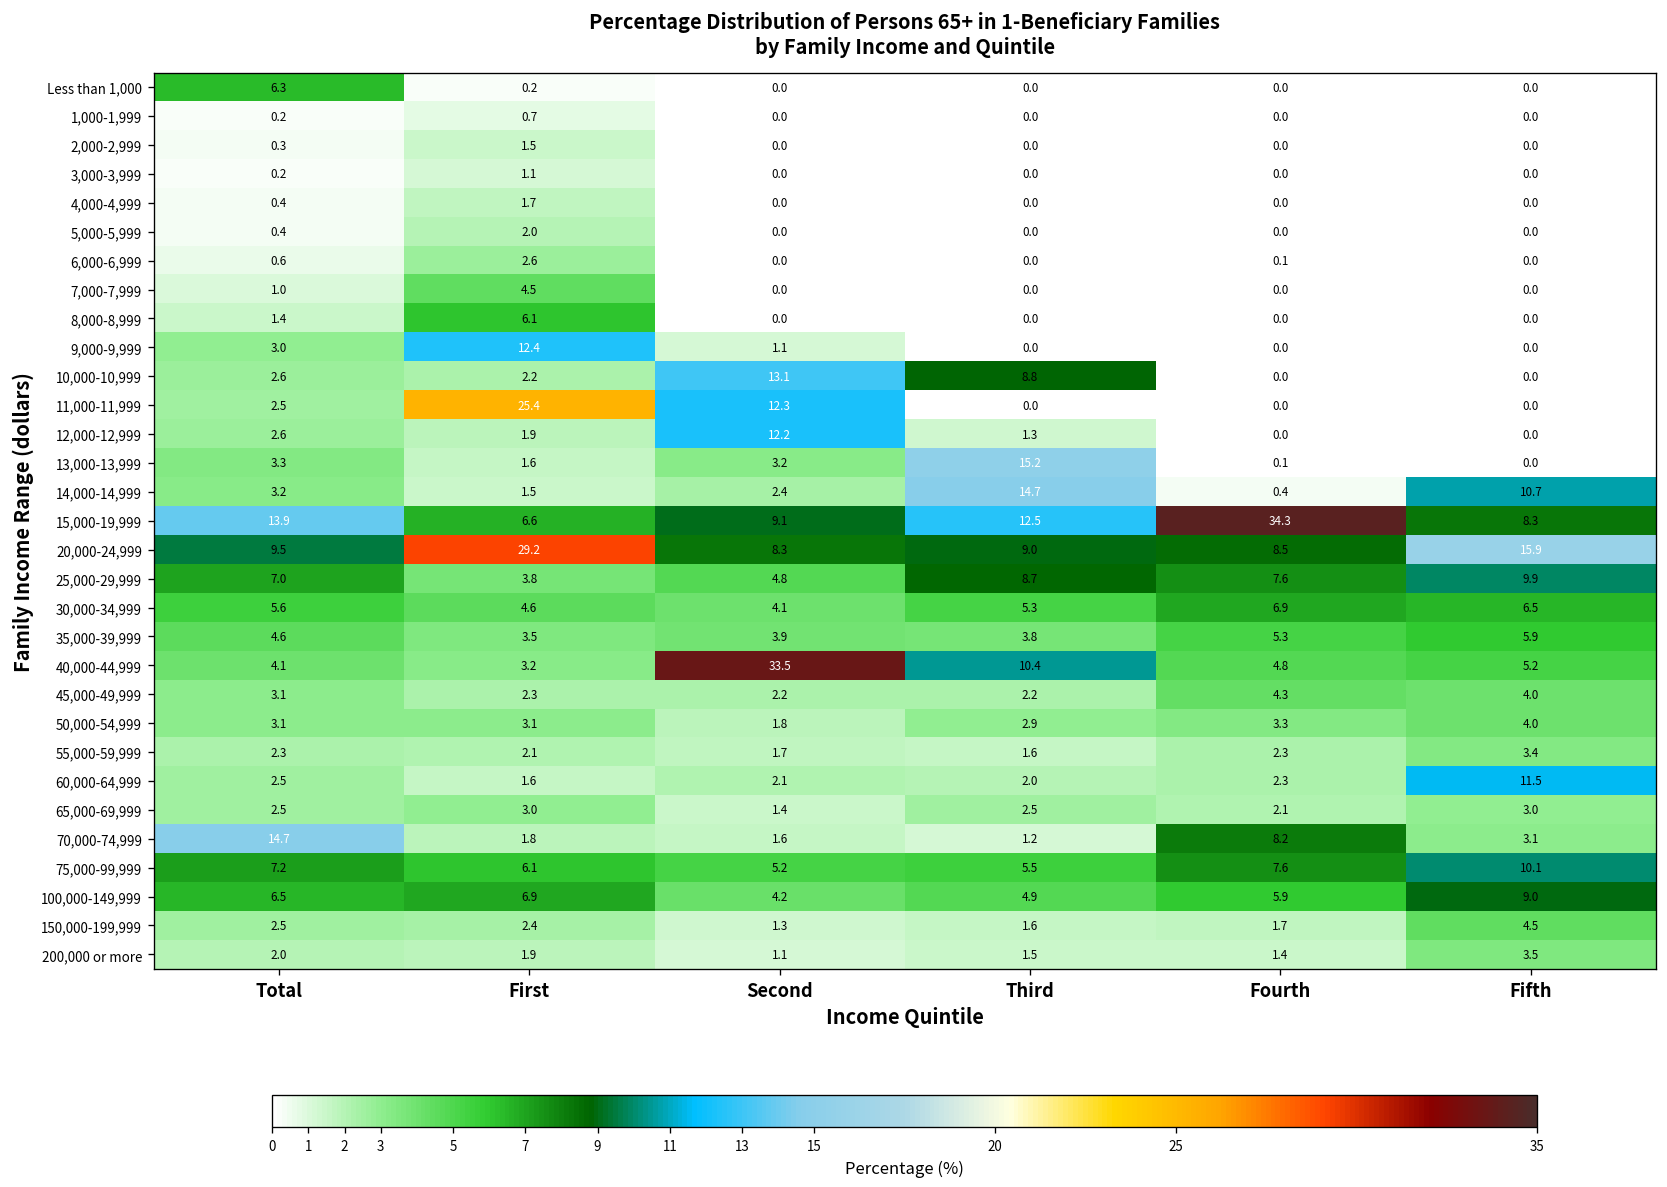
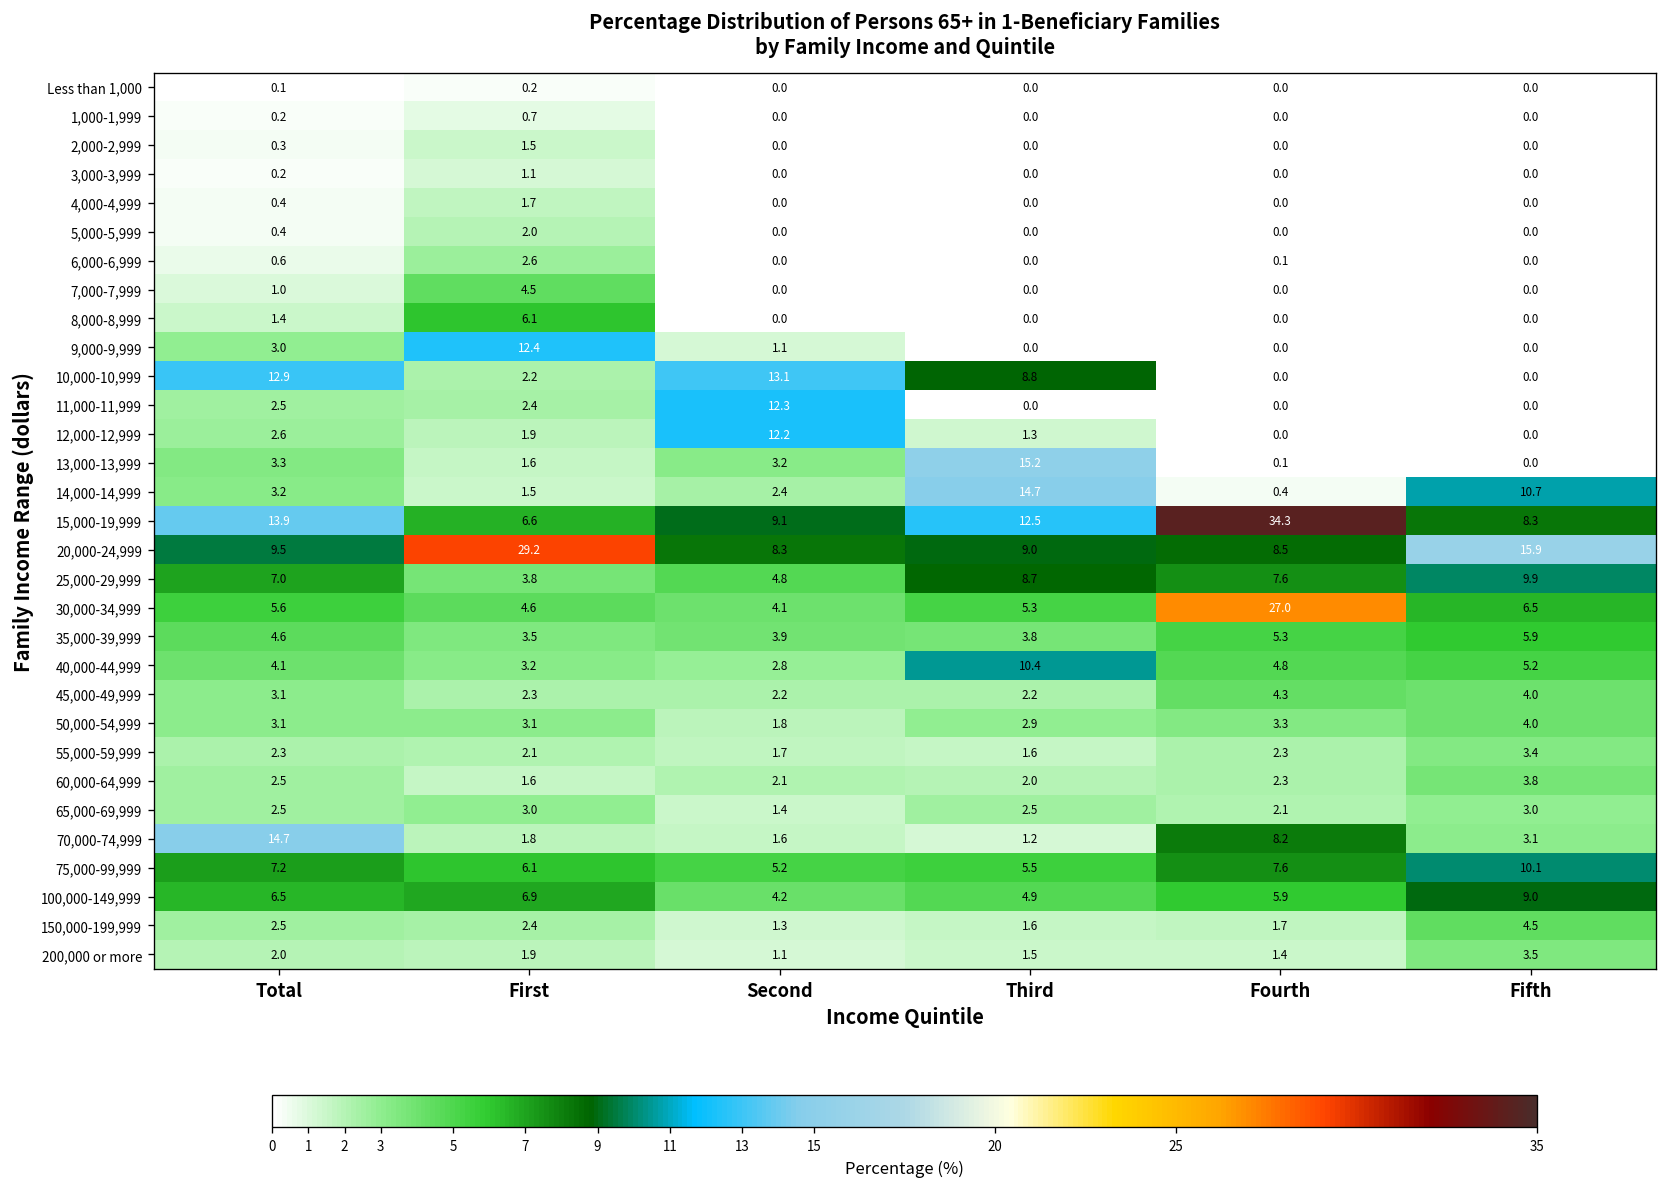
  {
    "Less than 1,000": {
-     "Total": 6.3,
+     "Total": 0.1,
      "First": 0.2,
      "Second": 0.0,
      "Third": 0.0,
      "Fourth": 0.0,
      "Fifth": 0.0
    },
    "1,000-1,999": {
      "Total": 0.2,
      "First": 0.7,
      "Second": 0.0,
      "Third": 0.0,
      "Fourth": 0.0,
      "Fifth": 0.0
    },
    "2,000-2,999": {
      "Total": 0.3,
      "First": 1.5,
      "Second": 0.0,
      "Third": 0.0,
      "Fourth": 0.0,
      "Fifth": 0.0
    },
    "3,000-3,999": {
      "Total": 0.2,
      "First": 1.1,
      "Second": 0.0,
      "Third": 0.0,
      "Fourth": 0.0,
      "Fifth": 0.0
    },
    "4,000-4,999": {
      "Total": 0.4,
      "First": 1.7,
      "Second": 0.0,
      "Third": 0.0,
      "Fourth": 0.0,
      "Fifth": 0.0
    },
    "5,000-5,999": {
      "Total": 0.4,
      "First": 2.0,
      "Second": 0.0,
      "Third": 0.0,
      "Fourth": 0.0,
      "Fifth": 0.0
    },
    "6,000-6,999": {
      "Total": 0.6,
      "First": 2.6,
      "Second": 0.0,
      "Third": 0.0,
      "Fourth": 0.1,
      "Fifth": 0.0
    },
    "7,000-7,999": {
      "Total": 1.0,
      "First": 4.5,
      "Second": 0.0,
      "Third": 0.0,
      "Fourth": 0.0,
      "Fifth": 0.0
    },
    "8,000-8,999": {
      "Total": 1.4,
      "First": 6.1,
      "Second": 0.0,
      "Third": 0.0,
      "Fourth": 0.0,
      "Fifth": 0.0
    },
    "9,000-9,999": {
      "Total": 3.0,
      "First": 12.4,
      "Second": 1.1,
      "Third": 0.0,
      "Fourth": 0.0,
      "Fifth": 0.0
    },
    "10,000-10,999": {
-     "Total": 2.6,
+     "Total": 12.9,
      "First": 2.2,
      "Second": 13.1,
      "Third": 8.8,
      "Fourth": 0.0,
      "Fifth": 0.0
    },
    "11,000-11,999": {
      "Total": 2.5,
-     "First": 25.4,
+     "First": 2.4,
      "Second": 12.3,
      "Third": 0.0,
      "Fourth": 0.0,
      "Fifth": 0.0
    },
    "12,000-12,999": {
      "Total": 2.6,
      "First": 1.9,
      "Second": 12.2,
      "Third": 1.3,
      "Fourth": 0.0,
      "Fifth": 0.0
    },
    "13,000-13,999": {
      "Total": 3.3,
      "First": 1.6,
      "Second": 3.2,
      "Third": 15.2,
      "Fourth": 0.1,
      "Fifth": 0.0
    },
    "14,000-14,999": {
      "Total": 3.2,
      "First": 1.5,
      "Second": 2.4,
      "Third": 14.7,
      "Fourth": 0.4,
      "Fifth": 10.7
    },
    "15,000-19,999": {
      "Total": 13.9,
      "First": 6.6,
      "Second": 9.1,
      "Third": 12.5,
      "Fourth": 34.3,
      "Fifth": 8.3
    },
    "20,000-24,999": {
      "Total": 9.5,
      "First": 29.2,
      "Second": 8.3,
      "Third": 9.0,
      "Fourth": 8.5,
      "Fifth": 15.9
    },
    "25,000-29,999": {
      "Total": 7.0,
      "First": 3.8,
      "Second": 4.8,
      "Third": 8.7,
      "Fourth": 7.6,
      "Fifth": 9.9
    },
    "30,000-34,999": {
      "Total": 5.6,
      "First": 4.6,
      "Second": 4.1,
      "Third": 5.3,
-     "Fourth": 6.9,
+     "Fourth": 27.0,
      "Fifth": 6.5
    },
    "35,000-39,999": {
      "Total": 4.6,
      "First": 3.5,
      "Second": 3.9,
      "Third": 3.8,
      "Fourth": 5.3,
      "Fifth": 5.9
    },
    "40,000-44,999": {
      "Total": 4.1,
      "First": 3.2,
-     "Second": 33.5,
+     "Second": 2.8,
      "Third": 10.4,
      "Fourth": 4.8,
      "Fifth": 5.2
    },
    "45,000-49,999": {
      "Total": 3.1,
      "First": 2.3,
      "Second": 2.2,
      "Third": 2.2,
      "Fourth": 4.3,
      "Fifth": 4.0
    },
    "50,000-54,999": {
      "Total": 3.1,
      "First": 3.1,
      "Second": 1.8,
      "Third": 2.9,
      "Fourth": 3.3,
      "Fifth": 4.0
    },
    "55,000-59,999": {
      "Total": 2.3,
      "First": 2.1,
      "Second": 1.7,
      "Third": 1.6,
      "Fourth": 2.3,
      "Fifth": 3.4
    },
    "60,000-64,999": {
      "Total": 2.5,
      "First": 1.6,
      "Second": 2.1,
      "Third": 2.0,
      "Fourth": 2.3,
-     "Fifth": 11.5
+     "Fifth": 3.8
    },
    "65,000-69,999": {
      "Total": 2.5,
      "First": 3.0,
      "Second": 1.4,
      "Third": 2.5,
      "Fourth": 2.1,
      "Fifth": 3.0
    },
    "70,000-74,999": {
      "Total": 14.7,
      "First": 1.8,
      "Second": 1.6,
      "Third": 1.2,
      "Fourth": 8.2,
      "Fifth": 3.1
    },
    "75,000-99,999": {
      "Total": 7.2,
      "First": 6.1,
      "Second": 5.2,
      "Third": 5.5,
      "Fourth": 7.6,
      "Fifth": 10.1
    },
    "100,000-149,999": {
      "Total": 6.5,
      "First": 6.9,
      "Second": 4.2,
      "Third": 4.9,
      "Fourth": 5.9,
      "Fifth": 9.0
    },
    "150,000-199,999": {
      "Total": 2.5,
      "First": 2.4,
      "Second": 1.3,
      "Third": 1.6,
      "Fourth": 1.7,
      "Fifth": 4.5
    },
    "200,000 or more": {
      "Total": 2.0,
      "First": 1.9,
      "Second": 1.1,
      "Third": 1.5,
      "Fourth": 1.4,
      "Fifth": 3.5
    }
  }
